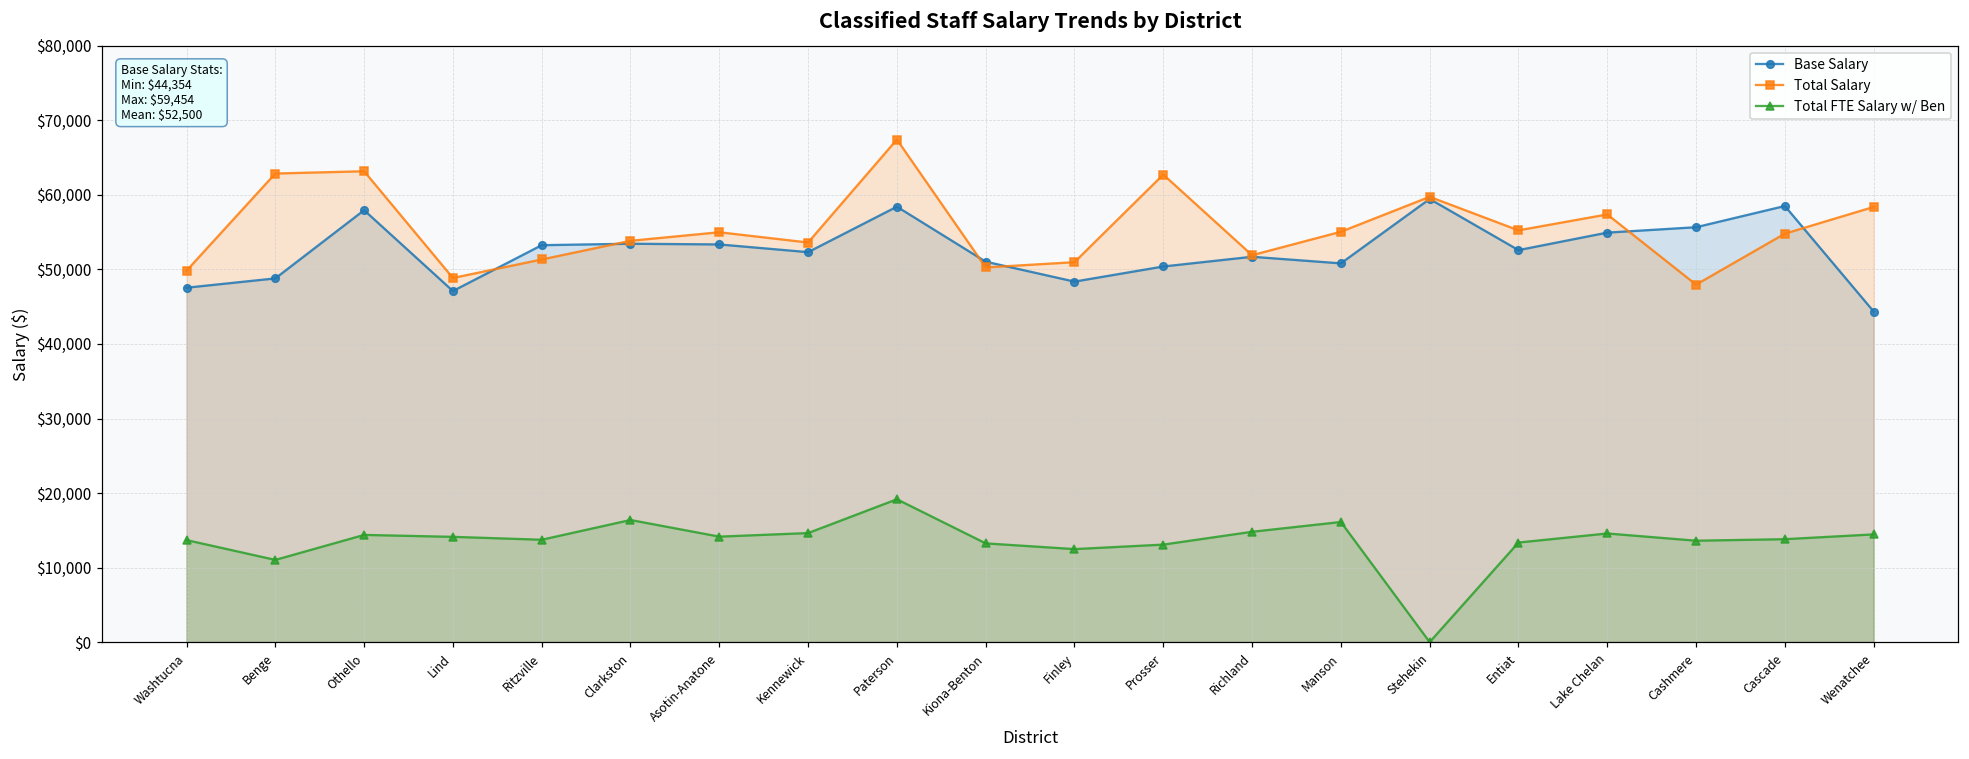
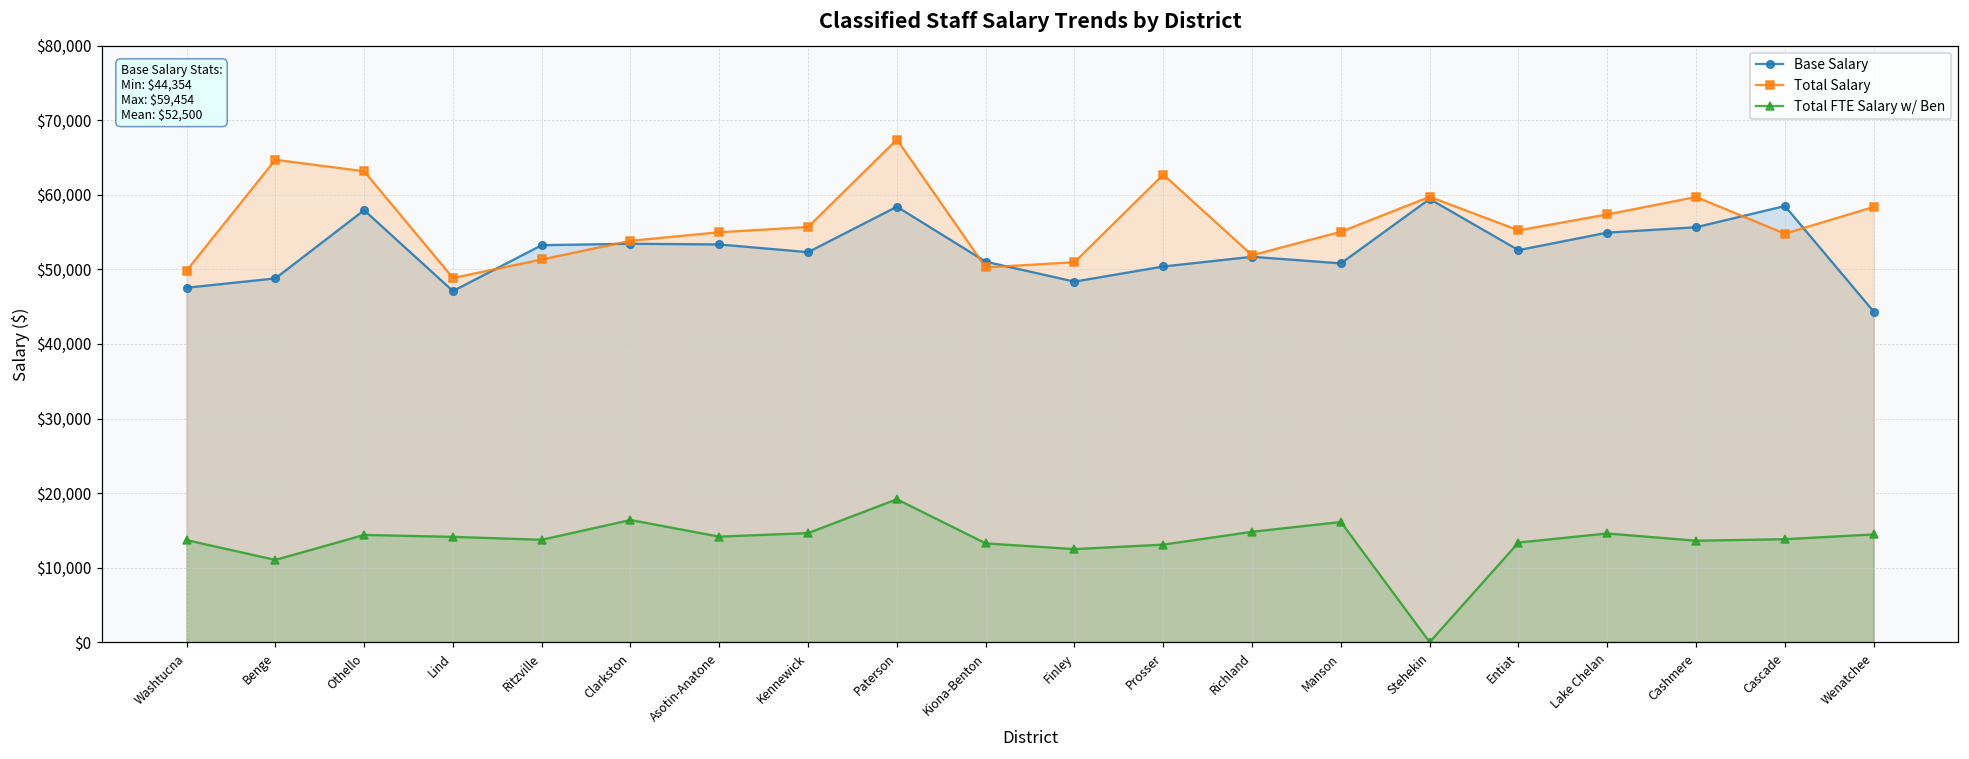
  {
    "Base Salary": {
      "Washtucna": "$48,000",
      "Benge": "$49,000",
      "Othello": "$58,000",
      "Lind": "$47,000",
      "Ritzville": "$53,000",
      "Clarkston": "$53,000",
      "Asotin-Anatone": "$53,000",
      "Kennewick": "$52,000",
      "Paterson": "$58,000",
      "Kiona-Benton": "$51,000",
      "Finley": "$48,000",
      "Prosser": "$50,000",
      "Manson": "$51,000",
      "Entiat": "$53,000",
      "Lake Chelan": "$55,000",
      "Cashmere": "$56,000",
      "Cascade": "$59,000",
      "Wenatchee": "$44,000"
    },
    "Total Salary": {
      "Washtucna": "$50,000",
-     "Benge": "$63,000",
+     "Benge": "$65,000",
      "Othello": "$63,000",
      "Lind": "$49,000",
      "Ritzville": "$51,000",
      "Clarkston": "$54,000",
      "Asotin-Anatone": "$55,000",
-     "Kennewick": "$54,000",
+     "Kennewick": "$56,000",
      "Paterson": "$67,000",
      "Kiona-Benton": "$50,000",
      "Finley": "$51,000",
      "Prosser": "$63,000",
      "Manson": "$55,000",
      "Entiat": "$55,000",
      "Lake Chelan": "$57,000",
-     "Cashmere": "$48,000",
+     "Cashmere": "$60,000",
      "Cascade": "$55,000",
      "Wenatchee": "$58,000"
    },
    "Total FTE Salary w/ Ben": {
      "Washtucna": "$14,000",
      "Benge": "$11,000",
      "Othello": "$14,000",
      "Lind": "$14,000",
      "Ritzville": "$14,000",
      "Clarkston": "$16,000",
      "Asotin-Anatone": "$14,000",
      "Kennewick": "$15,000",
      "Paterson": "$19,000",
      "Kiona-Benton": "$13,000",
      "Finley": "$12,000",
      "Prosser": "$13,000",
      "Richland": "$15,000",
      "Manson": "$16,000",
      "Stehekin": "$0",
      "Entiat": "$13,000",
      "Lake Chelan": "$15,000",
      "Cashmere": "$14,000",
      "Cascade": "$14,000",
      "Wenatchee": "$14,000"
    }
  }
